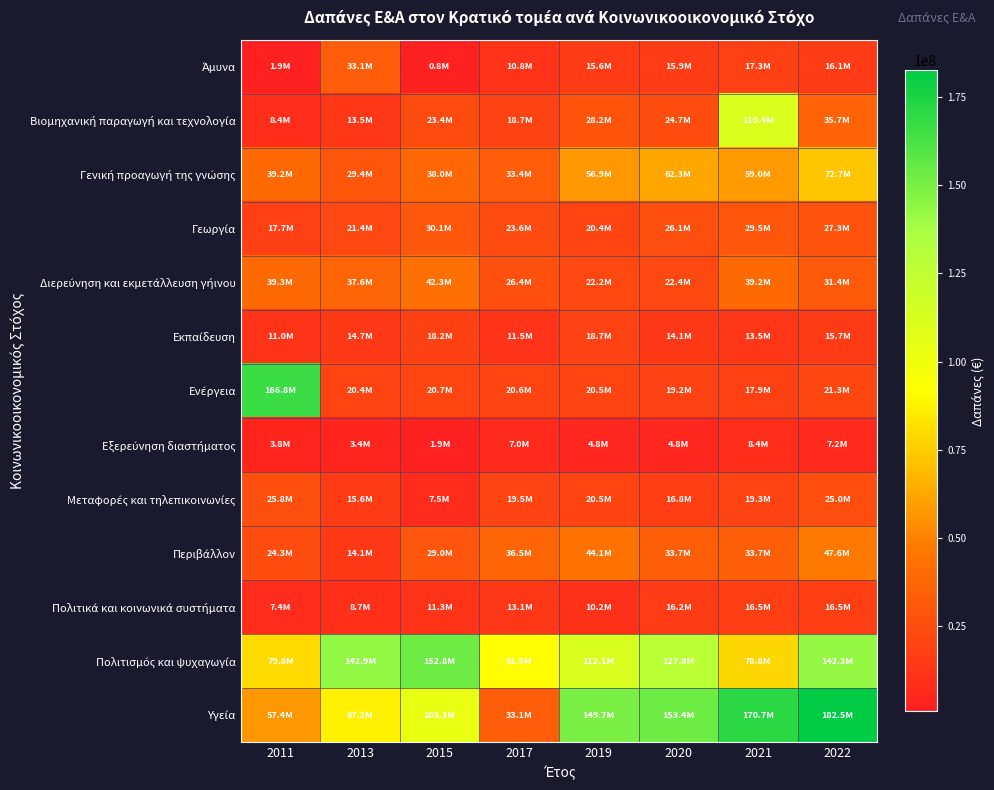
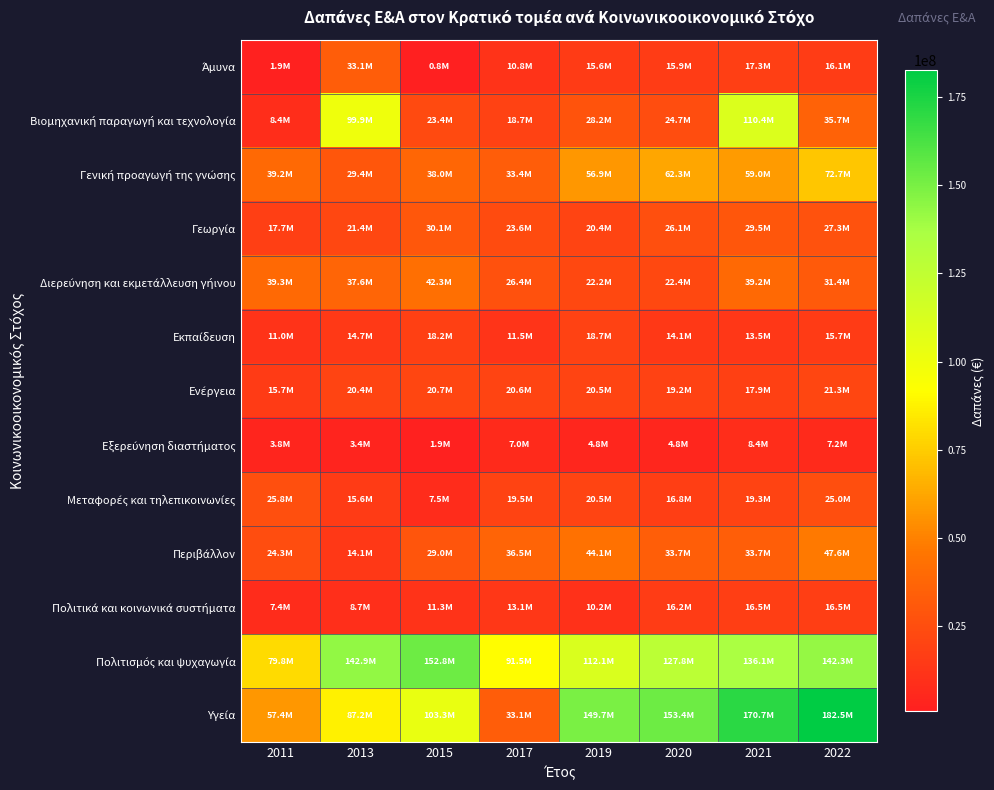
  {
    "Άμυνα": {
      "2011": "1.9M",
      "2013": "33.1M",
      "2015": "0.8M",
      "2017": "10.8M",
      "2019": "15.6M",
      "2020": "15.9M",
      "2021": "17.3M",
      "2022": "16.1M"
    },
    "Βιομηχανική παραγωγή και τεχνολογία": {
      "2011": "8.4M",
-     "2013": "13.5M",
+     "2013": "99.9M",
      "2015": "23.4M",
      "2017": "18.7M",
      "2019": "28.2M",
      "2020": "24.7M",
      "2021": "110.4M",
      "2022": "35.7M"
    },
    "Γενική προαγωγή της γνώσης": {
      "2011": "39.2M",
      "2013": "29.4M",
      "2015": "38.0M",
      "2017": "33.4M",
      "2019": "56.9M",
      "2020": "62.3M",
      "2021": "59.0M",
      "2022": "72.7M"
    },
    "Γεωργία": {
      "2011": "17.7M",
      "2013": "21.4M",
      "2015": "30.1M",
      "2017": "23.6M",
      "2019": "20.4M",
      "2020": "26.1M",
      "2021": "29.5M",
      "2022": "27.3M"
    },
    "Διερεύνηση και εκμετάλλευση γήινου": {
      "2011": "39.3M",
      "2013": "37.6M",
      "2015": "42.3M",
      "2017": "26.4M",
      "2019": "22.2M",
      "2020": "22.4M",
      "2021": "39.2M",
      "2022": "31.4M"
    },
    "Εκπαίδευση": {
      "2011": "11.0M",
      "2013": "14.7M",
      "2015": "18.2M",
      "2017": "11.5M",
      "2019": "18.7M",
      "2020": "14.1M",
      "2021": "13.5M",
      "2022": "15.7M"
    },
    "Ενέργεια": {
-     "2011": "166.8M",
+     "2011": "15.7M",
      "2013": "20.4M",
      "2015": "20.7M",
      "2017": "20.6M",
      "2019": "20.5M",
      "2020": "19.2M",
      "2021": "17.9M",
      "2022": "21.3M"
    },
    "Εξερεύνηση διαστήματος": {
      "2011": "3.8M",
      "2013": "3.4M",
      "2015": "1.9M",
      "2017": "7.0M",
      "2019": "4.8M",
      "2020": "4.8M",
      "2021": "8.4M",
      "2022": "7.2M"
    },
    "Μεταφορές και τηλεπικοινωνίες": {
      "2011": "25.8M",
      "2013": "15.6M",
      "2015": "7.5M",
      "2017": "19.5M",
      "2019": "20.5M",
      "2020": "16.8M",
      "2021": "19.3M",
      "2022": "25.0M"
    },
    "Περιβάλλον": {
      "2011": "24.3M",
      "2013": "14.1M",
      "2015": "29.0M",
      "2017": "36.5M",
      "2019": "44.1M",
      "2020": "33.7M",
      "2021": "33.7M",
      "2022": "47.6M"
    },
    "Πολιτικά και κοινωνικά συστήματα": {
      "2011": "7.4M",
      "2013": "8.7M",
      "2015": "11.3M",
      "2017": "13.1M",
      "2019": "10.2M",
      "2020": "16.2M",
      "2021": "16.5M",
      "2022": "16.5M"
    },
    "Πολιτισμός και ψυχαγωγία": {
      "2011": "79.8M",
      "2013": "142.9M",
      "2015": "152.8M",
      "2017": "91.5M",
      "2019": "112.1M",
      "2020": "127.8M",
-     "2021": "78.8M",
+     "2021": "136.1M",
      "2022": "142.3M"
    },
    "Υγεία": {
      "2011": "57.4M",
      "2013": "87.2M",
      "2015": "103.3M",
      "2017": "33.1M",
      "2019": "149.7M",
      "2020": "153.4M",
      "2021": "170.7M",
      "2022": "182.5M"
    }
  }
